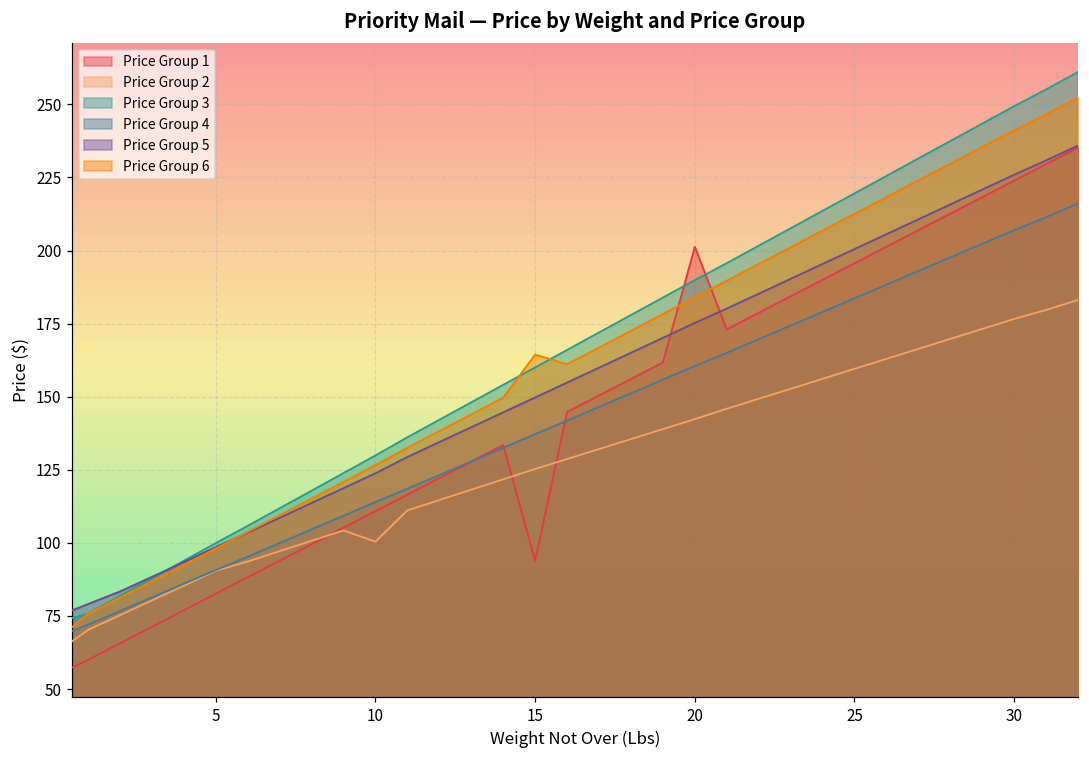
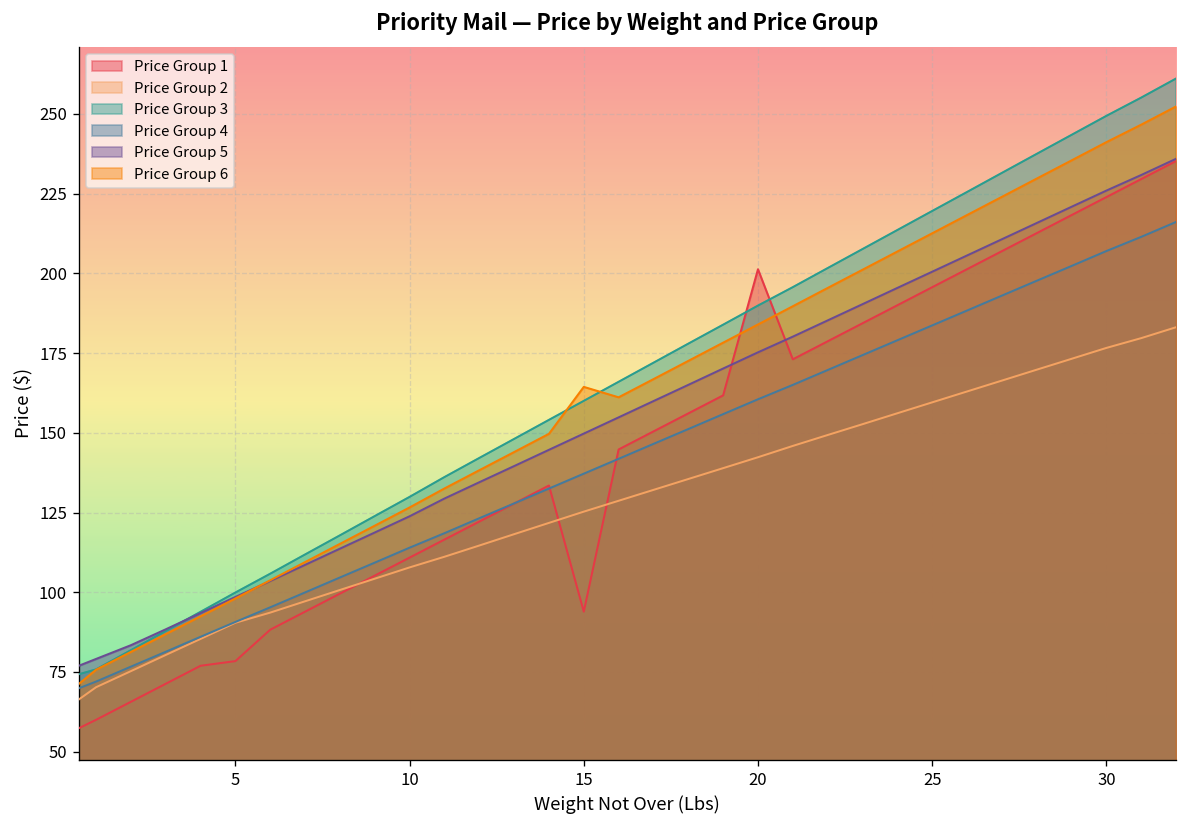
  {
    "Price Group 1": {
-     "5": 83,
+     "5": 78,
      "10": 111,
      "15": 94,
      "20": 201,
      "25": 196,
      "30": 224
    },
    "Price Group 2": {
-     "10": 100,
+     "10": 108,
      "15": 125,
      "20": 142,
      "25": 160,
      "30": 177
    },
    "Price Group 6": {
      "10": 127,
      "15": 164,
      "20": 184,
      "25": 213,
      "30": 241
    }
  }
